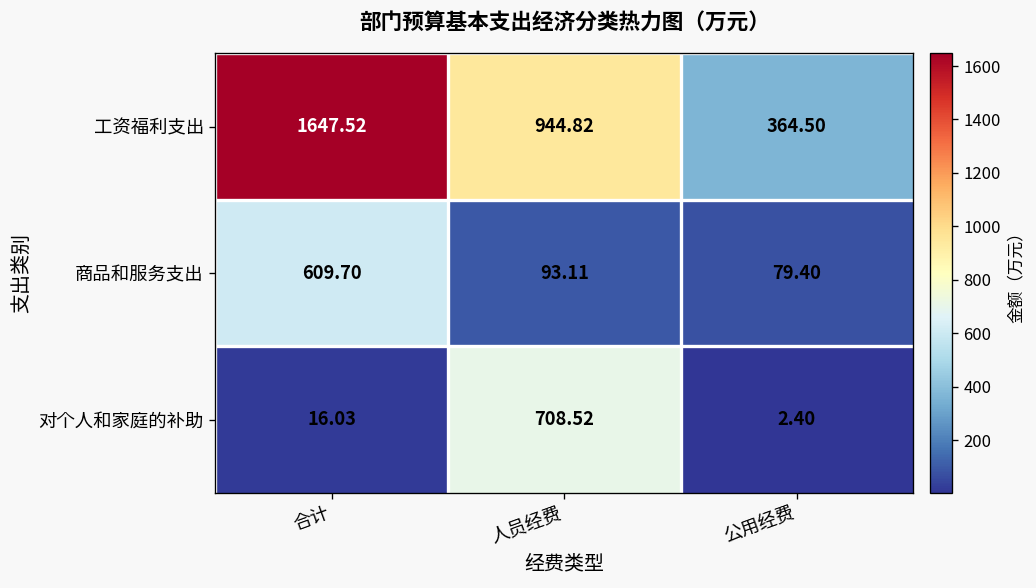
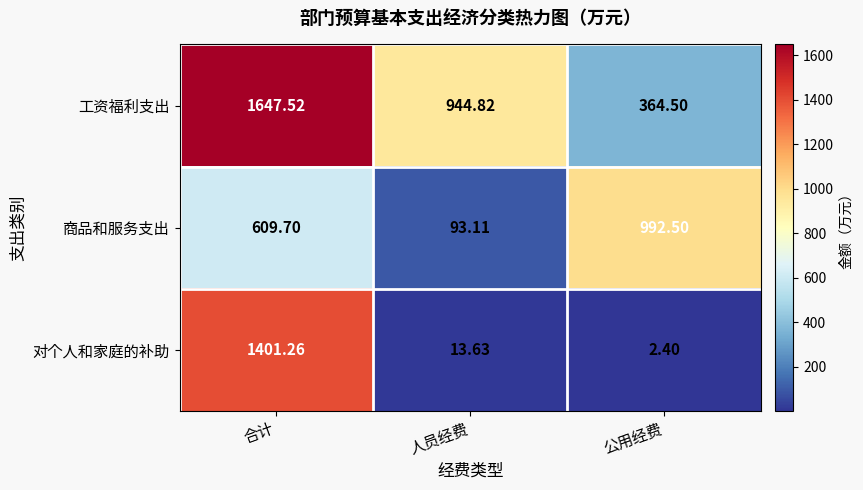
  {
    "工资福利支出": {
      "合计": 1647.52,
      "人员经费": 944.82,
      "公用经费": 364.50
    },
    "商品和服务支出": {
      "合计": 609.70,
      "人员经费": 93.11,
-     "公用经费": 79.40
+     "公用经费": 992.50
    },
    "对个人和家庭的补助": {
-     "合计": 16.03,
-     "人员经费": 708.52,
+     "合计": 1401.26,
+     "人员经费": 13.63,
      "公用经费": 2.40
    }
  }
